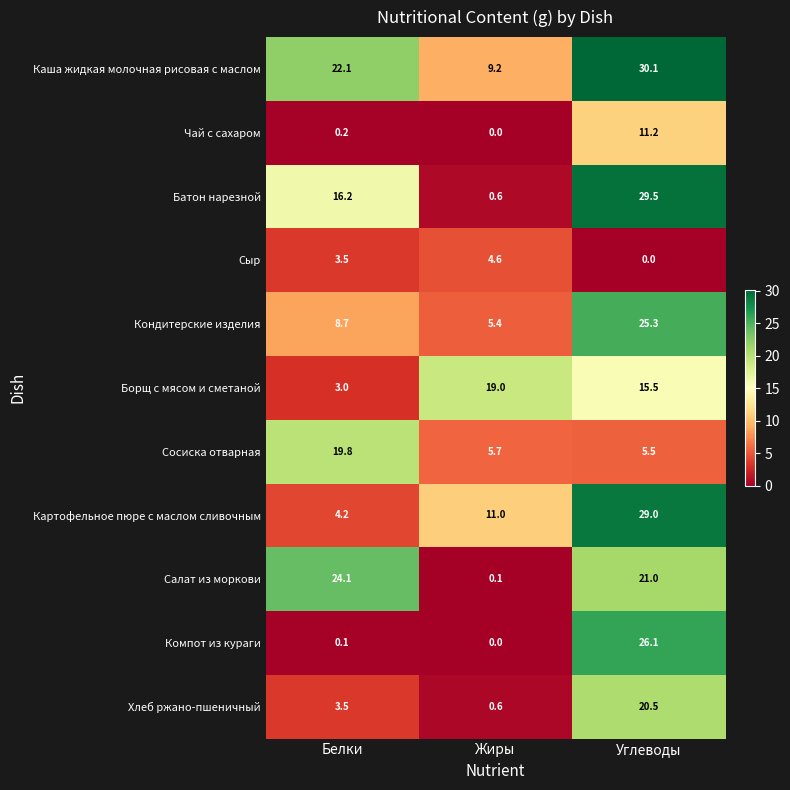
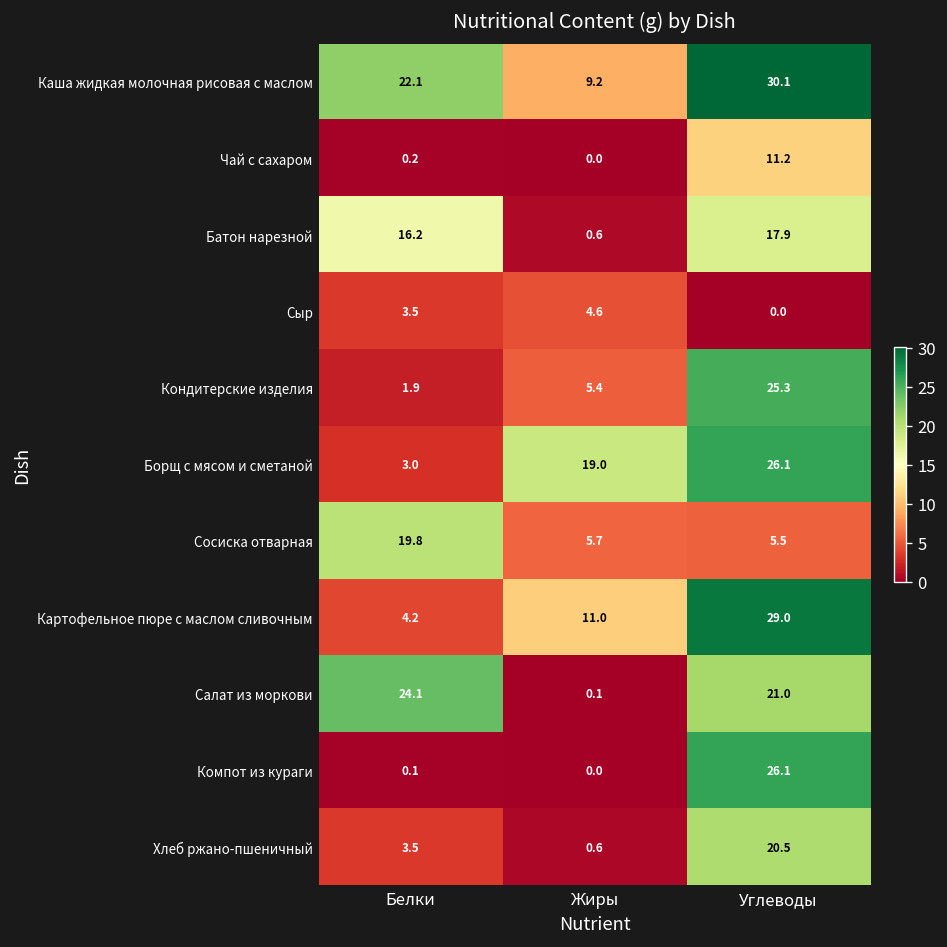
  {
    "Каша жидкая молочная рисовая с маслом": {
      "Белки": 22.1,
      "Жиры": 9.2,
      "Углеводы": 30.1
    },
    "Чай с сахаром": {
      "Белки": 0.2,
      "Жиры": 0.0,
      "Углеводы": 11.2
    },
    "Батон нарезной": {
      "Белки": 16.2,
      "Жиры": 0.6,
-     "Углеводы": 29.5
+     "Углеводы": 17.9
    },
    "Сыр": {
      "Белки": 3.5,
      "Жиры": 4.6,
      "Углеводы": 0.0
    },
    "Кондитерские изделия": {
-     "Белки": 8.7,
+     "Белки": 1.9,
      "Жиры": 5.4,
      "Углеводы": 25.3
    },
    "Борщ с мясом и сметаной": {
      "Белки": 3.0,
      "Жиры": 19.0,
-     "Углеводы": 15.5
+     "Углеводы": 26.1
    },
    "Сосиска отварная": {
      "Белки": 19.8,
      "Жиры": 5.7,
      "Углеводы": 5.5
    },
    "Картофельное пюре с маслом сливочным": {
      "Белки": 4.2,
      "Жиры": 11.0,
      "Углеводы": 29.0
    },
    "Салат из моркови": {
      "Белки": 24.1,
      "Жиры": 0.1,
      "Углеводы": 21.0
    },
    "Компот из кураги": {
      "Белки": 0.1,
      "Жиры": 0.0,
      "Углеводы": 26.1
    },
    "Хлеб ржано-пшеничный": {
      "Белки": 3.5,
      "Жиры": 0.6,
      "Углеводы": 20.5
    }
  }
